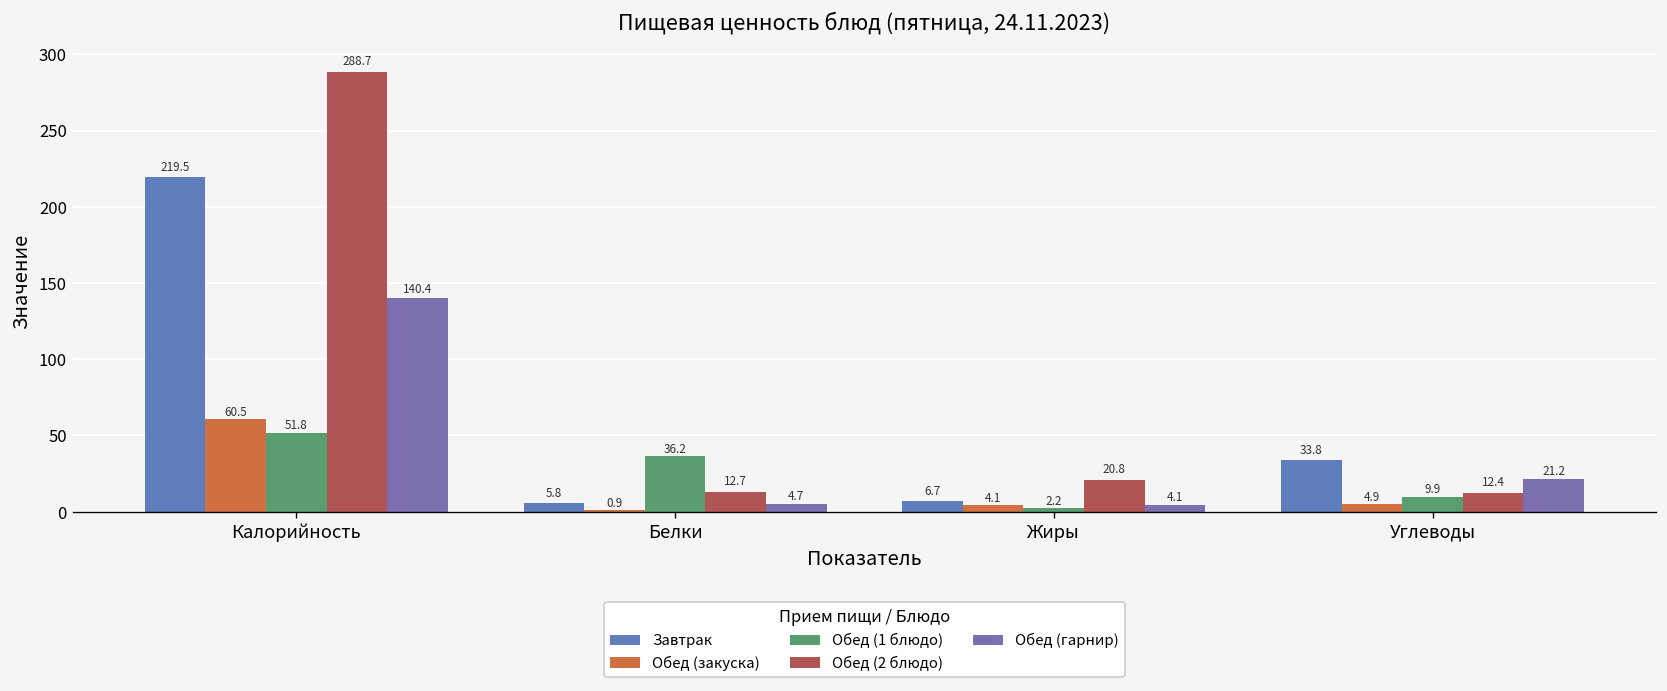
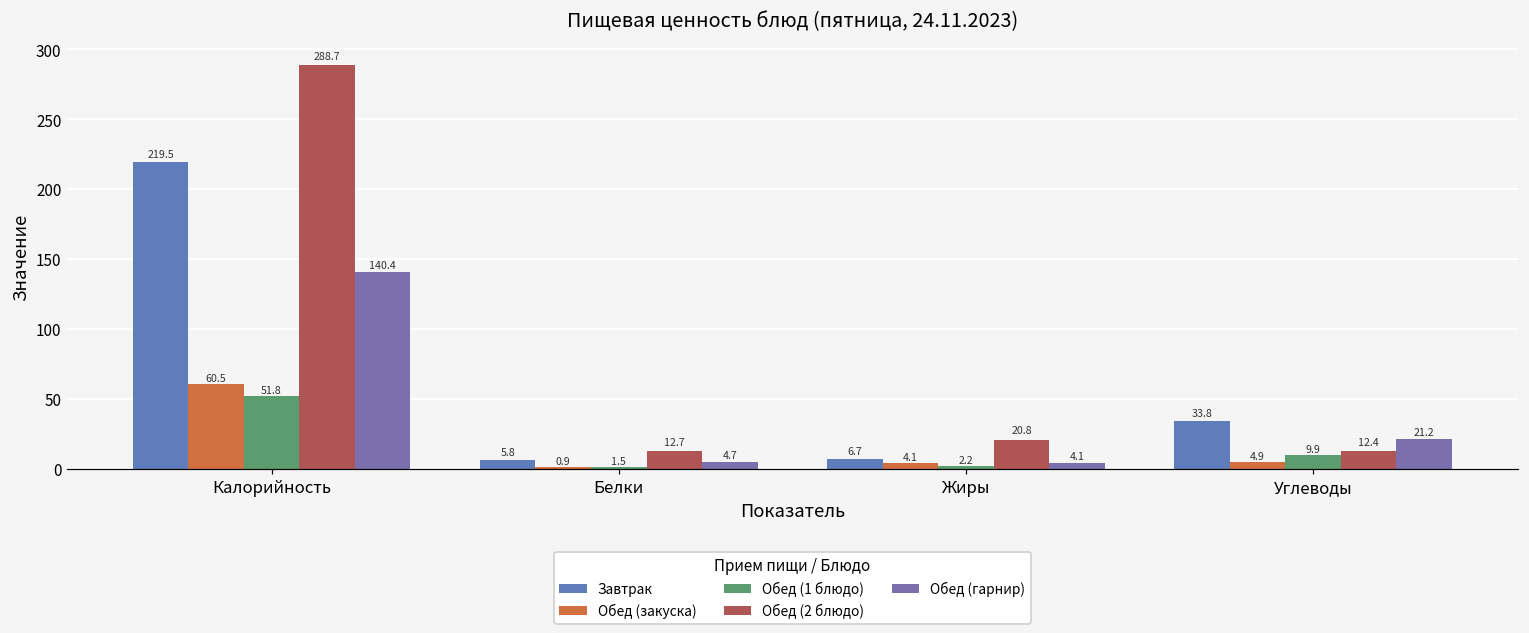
  {
    "Обед (1 блюдо)": {
      "Калорийность": 51.8,
-     "Белки": 36.2,
+     "Белки": 1.5,
      "Жиры": 2.2,
      "Углеводы": 9.9
    }
  }
